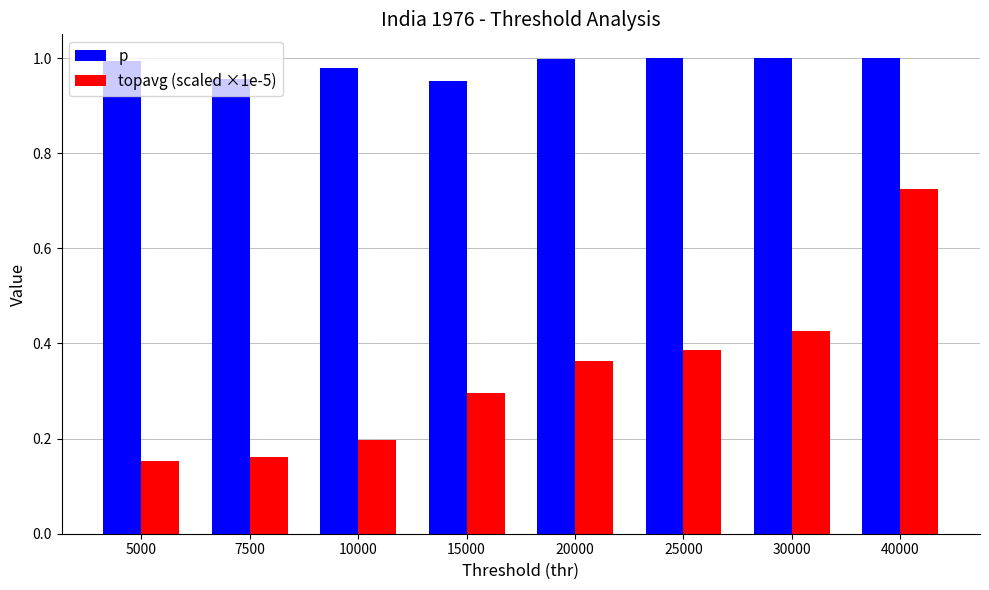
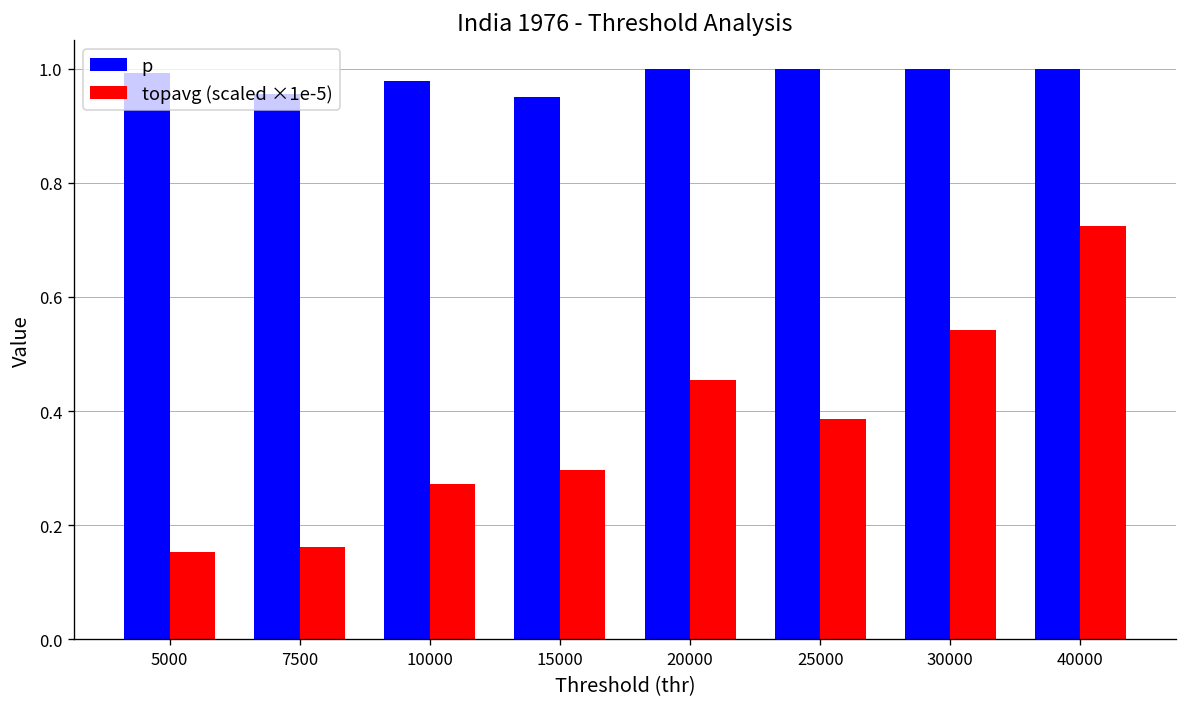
  {
    "p": {
      "10000": 0.98,
      "15000": 0.95,
      "20000": 1.00,
      "25000": 1.00,
      "30000": 1.00,
      "40000": 1.00
    },
    "topavg (scaled ×1e-5)": {
      "5000": 0.15,
      "7500": 0.16,
-     "10000": 0.20,
+     "10000": 0.27,
      "15000": 0.30,
-     "20000": 0.36,
+     "20000": 0.45,
      "25000": 0.39,
-     "30000": 0.43,
+     "30000": 0.54,
      "40000": 0.72
    }
  }
